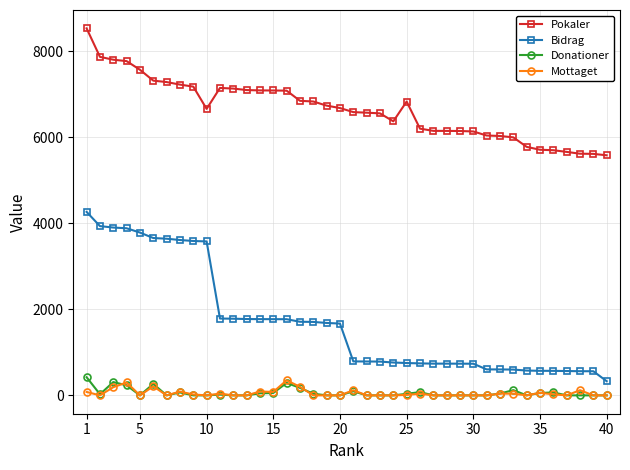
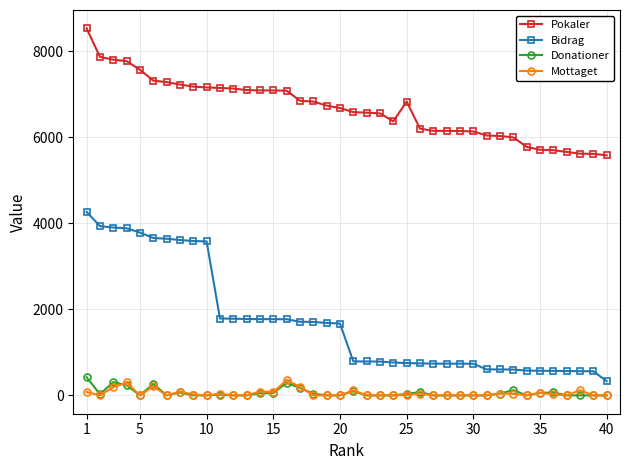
  {
    "Pokaler": {
      "1": 8500,
      "5": 7600,
-     "10": 6700,
+     "10": 7200,
      "15": 7100,
      "20": 6700,
      "25": 6800,
      "30": 6100,
      "35": 5700,
      "40": 5600
    },
    "Bidrag": {
      "1": 4300,
      "5": 3800,
      "10": 3600,
      "15": 1800,
      "20": 1700,
      "25": 800,
      "30": 700,
      "35": 600,
      "40": 300
    },
    "Donationer": {
      "1": 400
    },
    "Mottaget": {
      "1": 100
    }
  }
